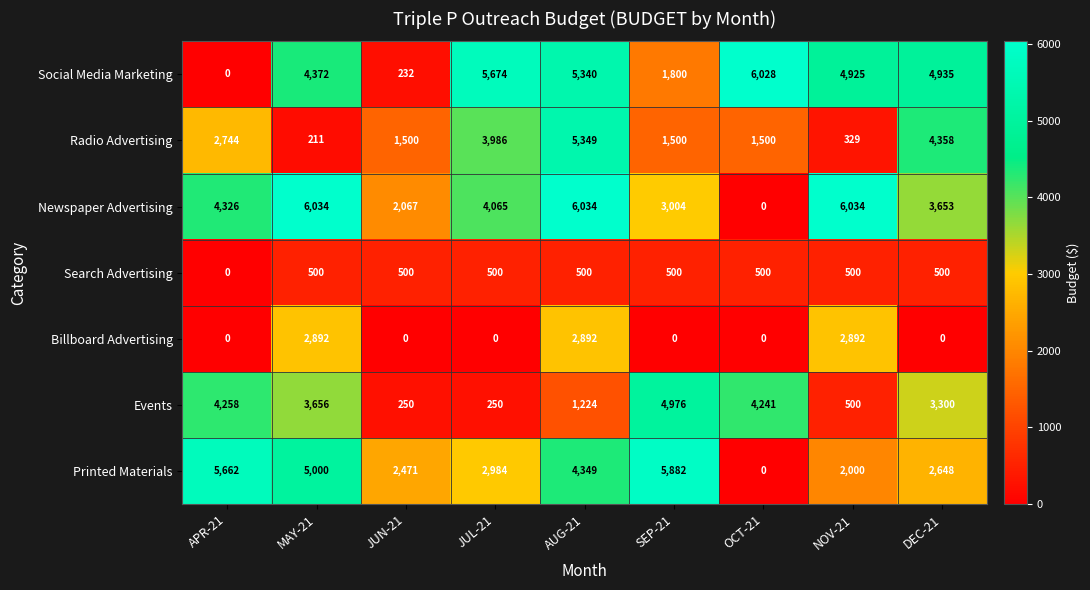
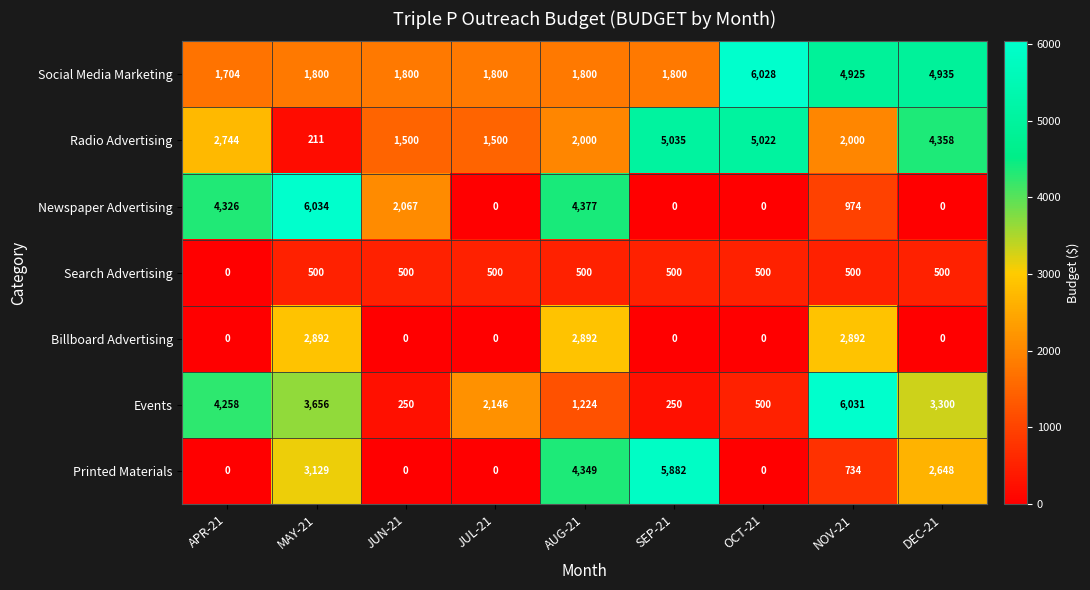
  {
    "Social Media Marketing": {
-     "APR-21": "0",
-     "MAY-21": "4,372",
-     "JUN-21": "232",
-     "JUL-21": "5,674",
-     "AUG-21": "5,340",
+     "APR-21": "1,704",
+     "MAY-21": "1,800",
+     "JUN-21": "1,800",
+     "JUL-21": "1,800",
+     "AUG-21": "1,800",
      "SEP-21": "1,800",
      "OCT-21": "6,028",
      "NOV-21": "4,925",
      "DEC-21": "4,935"
    },
    "Radio Advertising": {
      "APR-21": "2,744",
      "MAY-21": "211",
      "JUN-21": "1,500",
-     "JUL-21": "3,986",
-     "AUG-21": "5,349",
-     "SEP-21": "1,500",
-     "OCT-21": "1,500",
-     "NOV-21": "329",
+     "JUL-21": "1,500",
+     "AUG-21": "2,000",
+     "SEP-21": "5,035",
+     "OCT-21": "5,022",
+     "NOV-21": "2,000",
      "DEC-21": "4,358"
    },
    "Newspaper Advertising": {
      "APR-21": "4,326",
      "MAY-21": "6,034",
      "JUN-21": "2,067",
-     "JUL-21": "4,065",
-     "AUG-21": "6,034",
-     "SEP-21": "3,004",
+     "JUL-21": "0",
+     "AUG-21": "4,377",
+     "SEP-21": "0",
      "OCT-21": "0",
-     "NOV-21": "6,034",
-     "DEC-21": "3,653"
+     "NOV-21": "974",
+     "DEC-21": "0"
    },
    "Search Advertising": {
      "APR-21": "0",
      "MAY-21": "500",
      "JUN-21": "500",
      "JUL-21": "500",
      "AUG-21": "500",
      "SEP-21": "500",
      "OCT-21": "500",
      "NOV-21": "500",
      "DEC-21": "500"
    },
    "Billboard Advertising": {
      "APR-21": "0",
      "MAY-21": "2,892",
      "JUN-21": "0",
      "JUL-21": "0",
      "AUG-21": "2,892",
      "SEP-21": "0",
      "OCT-21": "0",
      "NOV-21": "2,892",
      "DEC-21": "0"
    },
    "Events": {
      "APR-21": "4,258",
      "MAY-21": "3,656",
      "JUN-21": "250",
-     "JUL-21": "250",
+     "JUL-21": "2,146",
      "AUG-21": "1,224",
-     "SEP-21": "4,976",
-     "OCT-21": "4,241",
-     "NOV-21": "500",
+     "SEP-21": "250",
+     "OCT-21": "500",
+     "NOV-21": "6,031",
      "DEC-21": "3,300"
    },
    "Printed Materials": {
-     "APR-21": "5,662",
-     "MAY-21": "5,000",
-     "JUN-21": "2,471",
-     "JUL-21": "2,984",
+     "APR-21": "0",
+     "MAY-21": "3,129",
+     "JUN-21": "0",
+     "JUL-21": "0",
      "AUG-21": "4,349",
      "SEP-21": "5,882",
      "OCT-21": "0",
-     "NOV-21": "2,000",
+     "NOV-21": "734",
      "DEC-21": "2,648"
    }
  }
